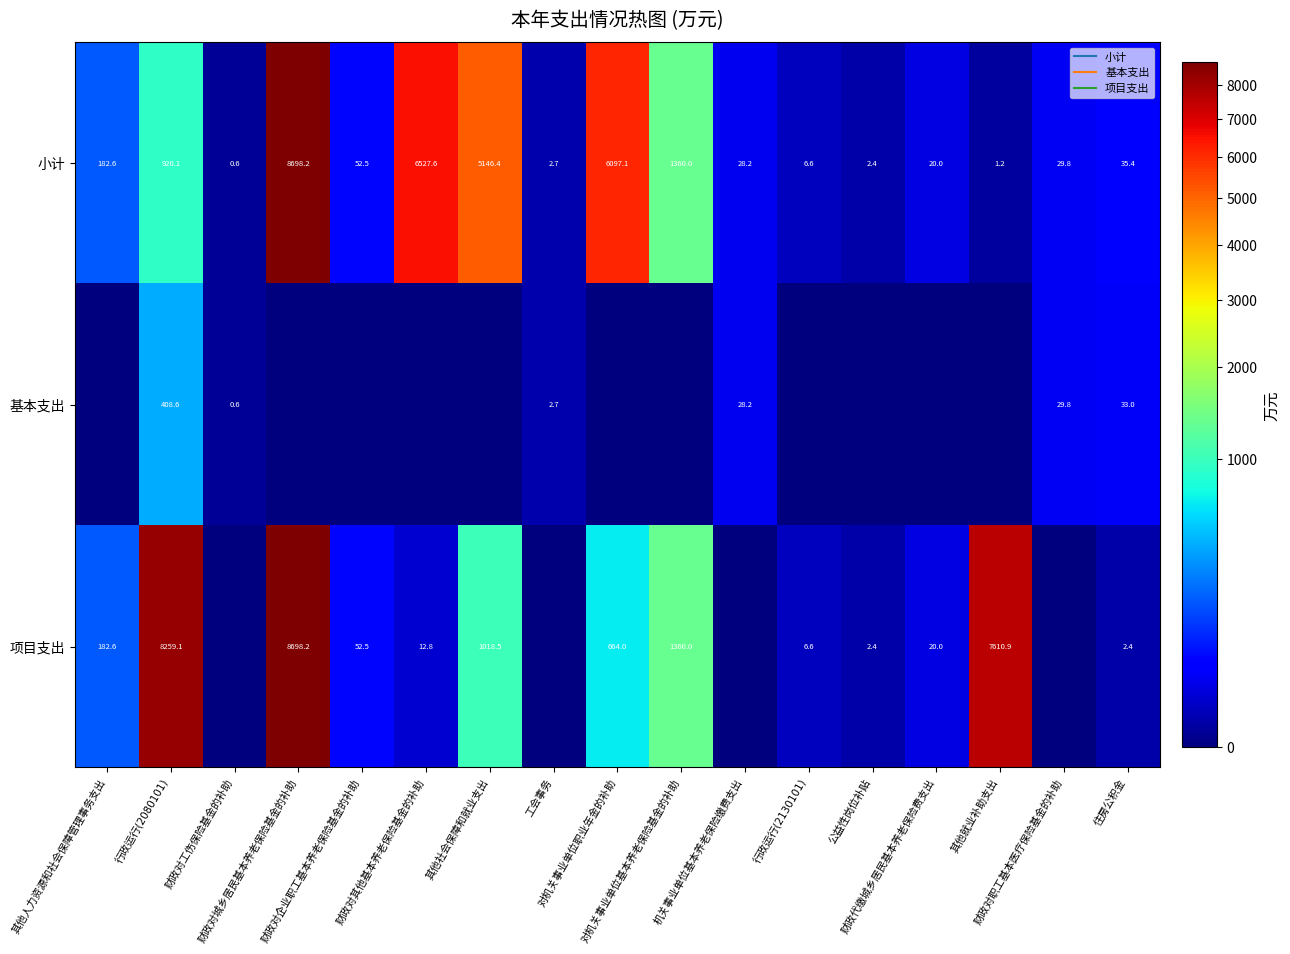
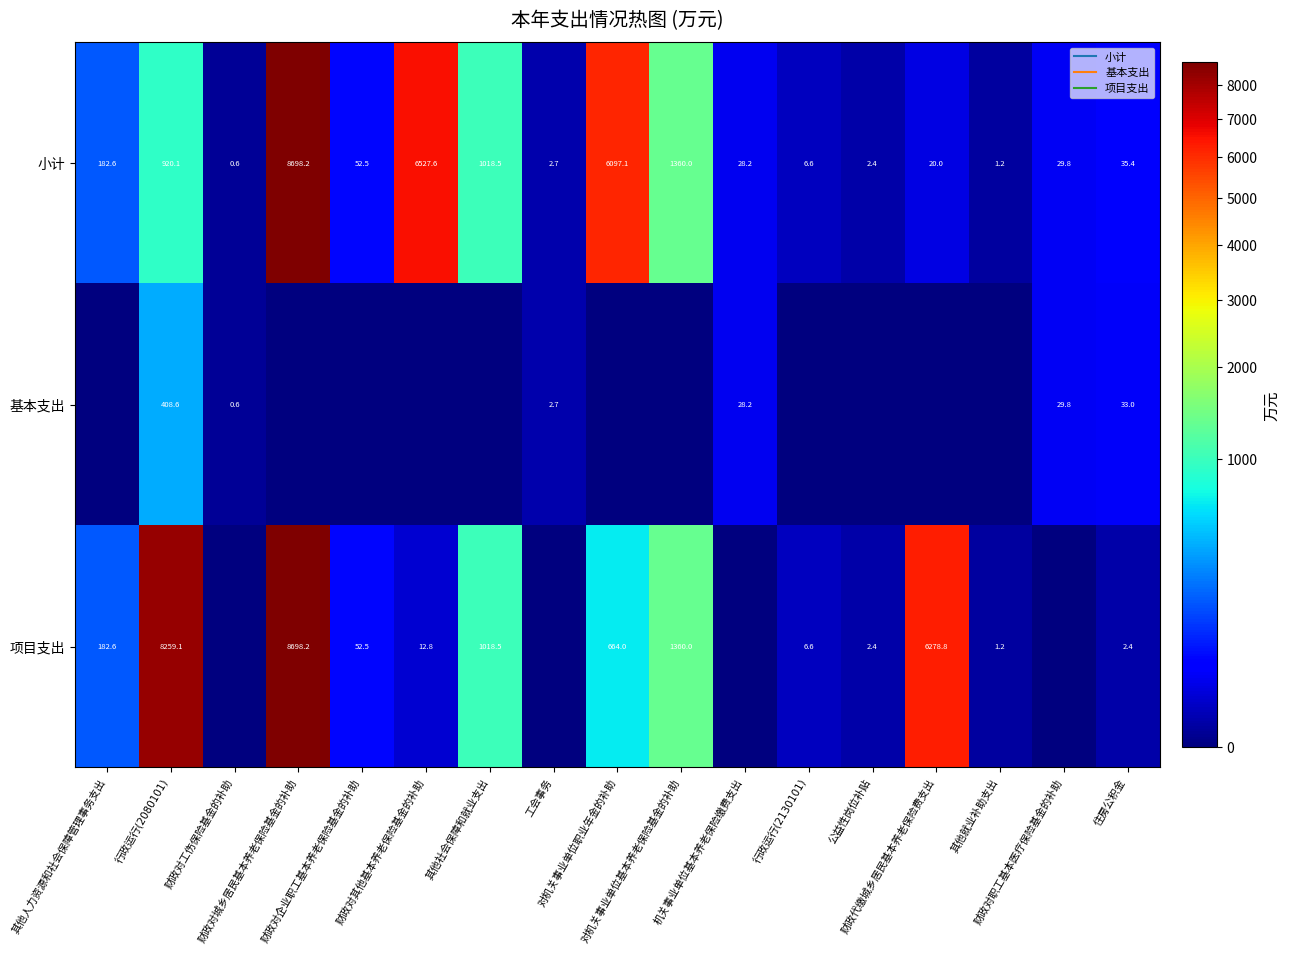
  {
    "小计": {
      "其他人力资源和社会保障管理事务支出": 182.6,
      "行政运行(2080101)": 920.1,
      "财政对工伤保险基金的补助": 0.6,
      "财政对城乡居民基本养老保险基金的补助": 8698.2,
      "财政对企业职工基本养老保险基金的补助": 52.5,
      "财政对其他基本养老保险基金的补助": 6527.6,
-     "其他社会保障和就业支出": 5146.4,
+     "其他社会保障和就业支出": 1018.5,
      "工会事务": 2.7,
      "对机关事业单位职业年金的补助": 6097.1,
      "对机关事业单位基本养老保险基金的补助": 1360.0,
      "机关事业单位基本养老保险缴费支出": 28.2,
      "行政运行(2130101)": 6.6,
      "公益性岗位补贴": 2.4,
      "财政代缴城乡居民基本养老保险费支出": 20.0,
      "其他就业补助支出": 1.2,
      "财政对职工基本医疗保险基金的补助": 29.8,
      "住房公积金": 35.4
    },
    "基本支出": {
      "行政运行(2080101)": 408.6,
      "财政对工伤保险基金的补助": 0.6,
      "工会事务": 2.7,
      "机关事业单位基本养老保险缴费支出": 28.2,
      "财政对职工基本医疗保险基金的补助": 29.8,
      "住房公积金": 33.0
    },
    "项目支出": {
      "其他人力资源和社会保障管理事务支出": 182.6,
      "行政运行(2080101)": 8259.1,
      "财政对城乡居民基本养老保险基金的补助": 8698.2,
      "财政对企业职工基本养老保险基金的补助": 52.5,
      "财政对其他基本养老保险基金的补助": 12.8,
      "其他社会保障和就业支出": 1018.5,
      "对机关事业单位职业年金的补助": 664.0,
      "对机关事业单位基本养老保险基金的补助": 1360.0,
      "行政运行(2130101)": 6.6,
      "公益性岗位补贴": 2.4,
-     "财政代缴城乡居民基本养老保险费支出": 20.0,
-     "其他就业补助支出": 7610.9,
+     "财政代缴城乡居民基本养老保险费支出": 6278.8,
+     "其他就业补助支出": 1.2,
      "住房公积金": 2.4
    }
  }
